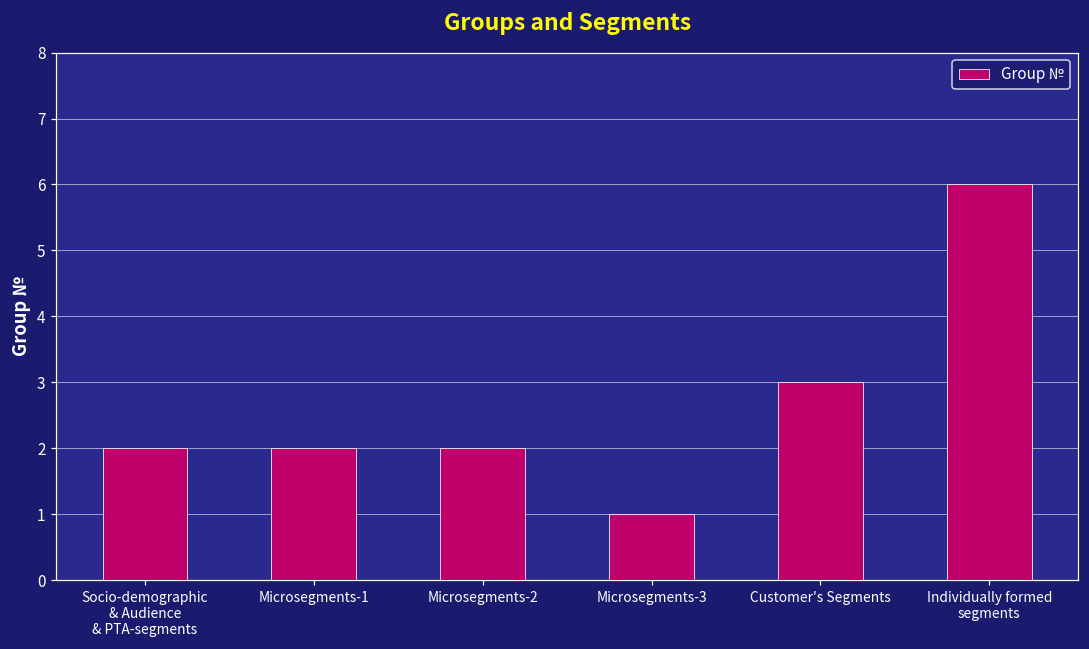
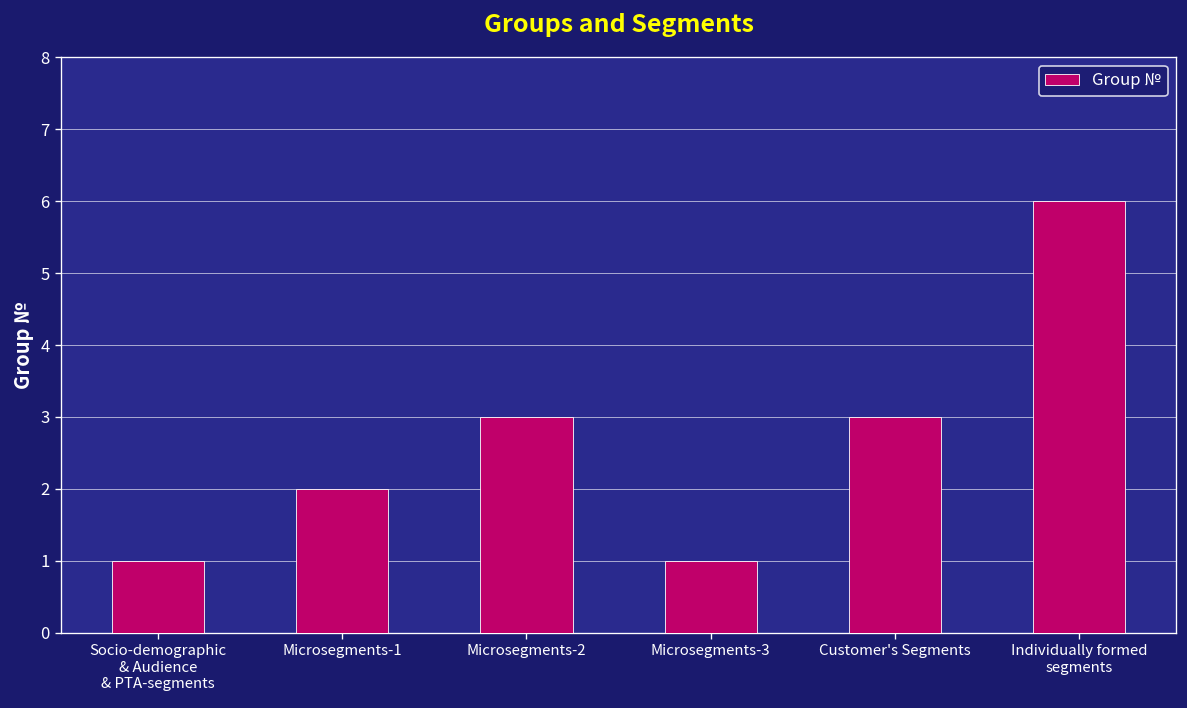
  {
-   "Socio-demographic & Audience & PTA-segments": 2,
+   "Socio-demographic & Audience & PTA-segments": 1,
    "Microsegments-1": 2,
-   "Microsegments-2": 2,
+   "Microsegments-2": 3,
    "Microsegments-3": 1,
    "Customer's Segments": 3,
    "Individually formed segments": 6
  }
